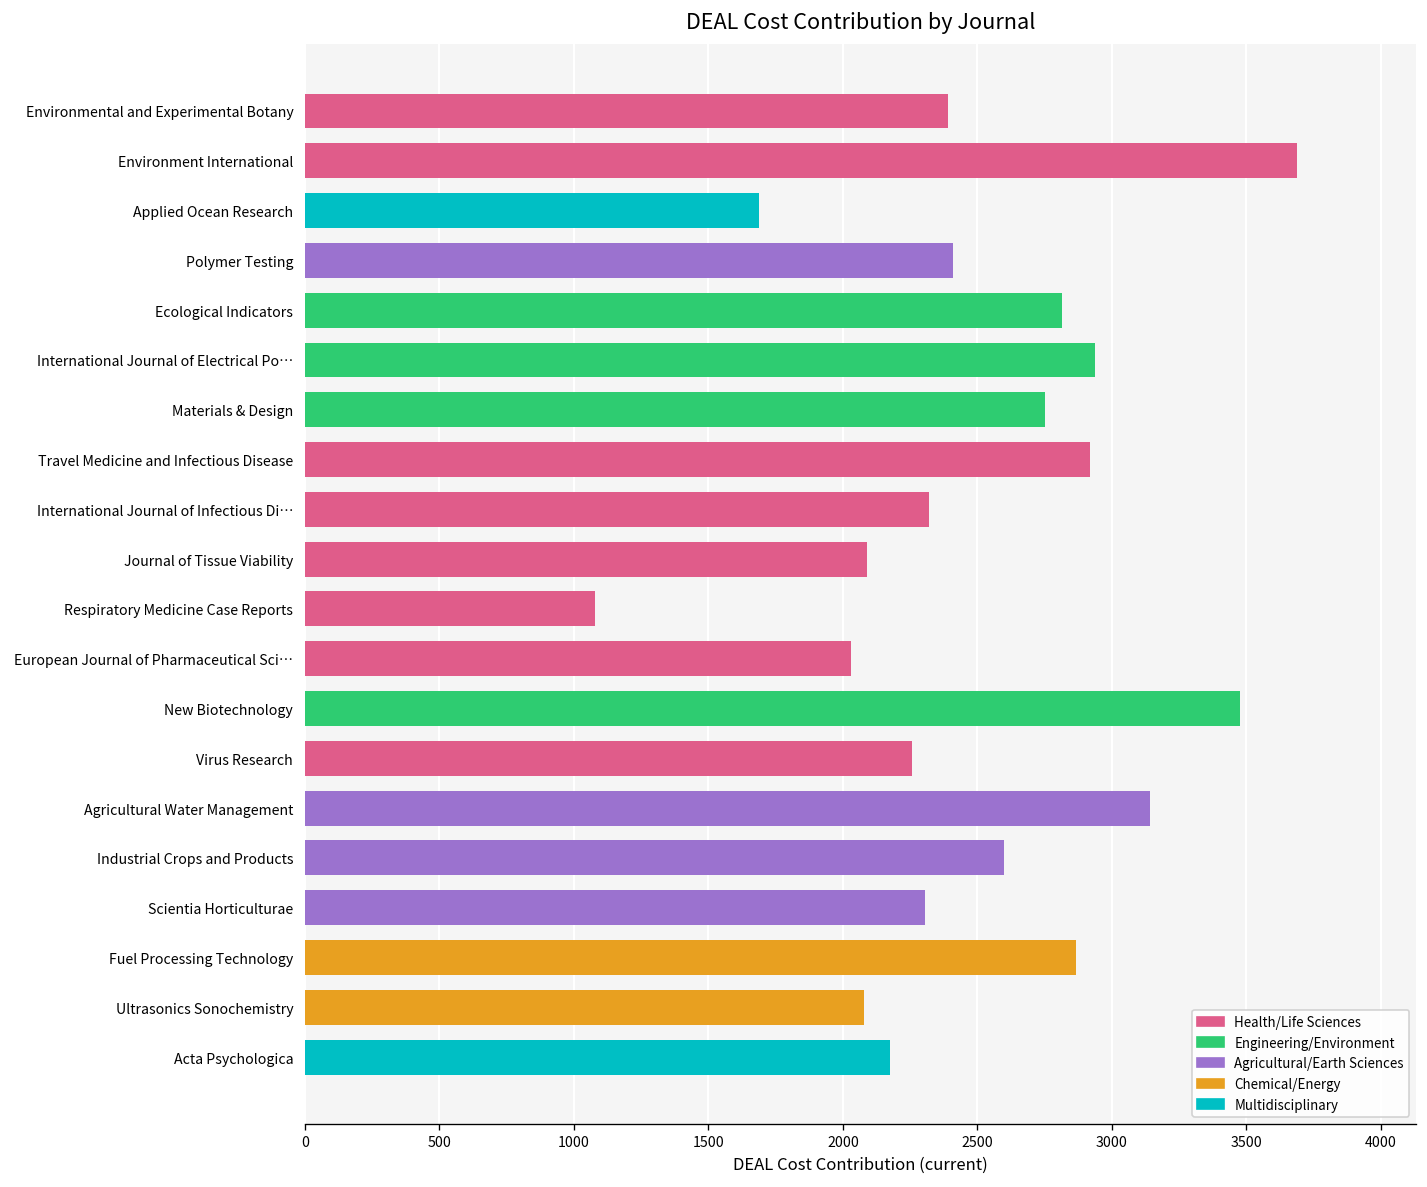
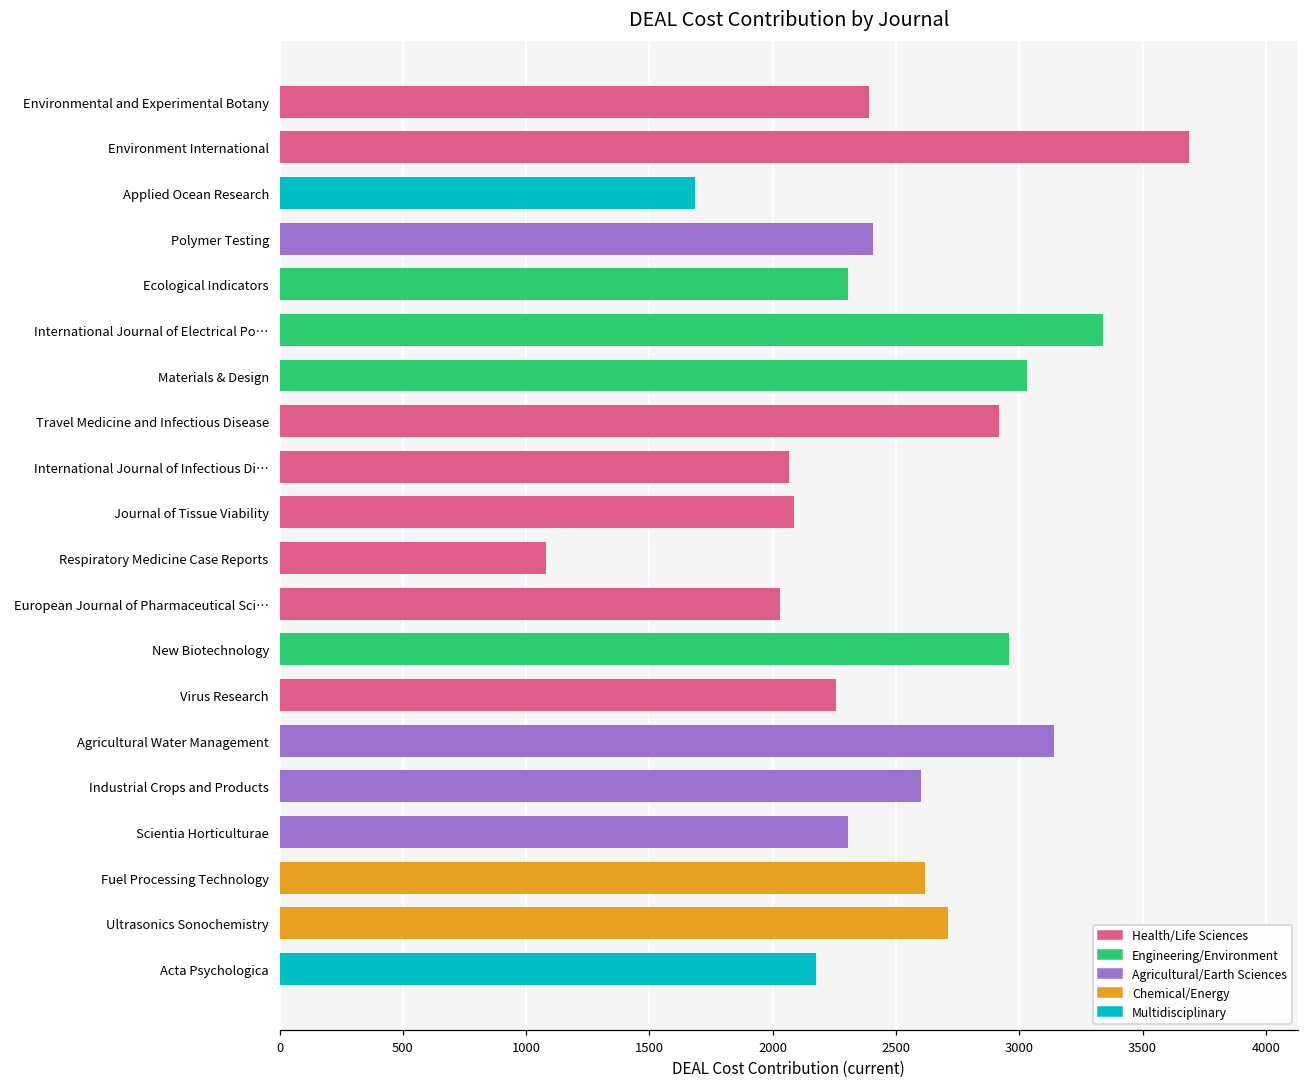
  {
    "Environmental and Experimental Botany": 2390,
    "Environment International": 3690,
    "Applied Ocean Research": 1690,
    "Polymer Testing": 2410,
-   "Ecological Indicators": 2820,
-   "International Journal of Electrical Po…": 2940,
-   "Materials & Design": 2750,
+   "Ecological Indicators": 2300,
+   "International Journal of Electrical Po…": 3340,
+   "Materials & Design": 3030,
    "Travel Medicine and Infectious Disease": 2920,
-   "International Journal of Infectious Di…": 2320,
+   "International Journal of Infectious Di…": 2070,
    "Journal of Tissue Viability": 2090,
    "Respiratory Medicine Case Reports": 1080,
    "European Journal of Pharmaceutical Sci…": 2030,
-   "New Biotechnology": 3480,
+   "New Biotechnology": 2960,
    "Virus Research": 2260,
    "Agricultural Water Management": 3140,
    "Industrial Crops and Products": 2600,
    "Scientia Horticulturae": 2300,
-   "Fuel Processing Technology": 2870,
-   "Ultrasonics Sonochemistry": 2080,
+   "Fuel Processing Technology": 2620,
+   "Ultrasonics Sonochemistry": 2710,
    "Acta Psychologica": 2170
  }
